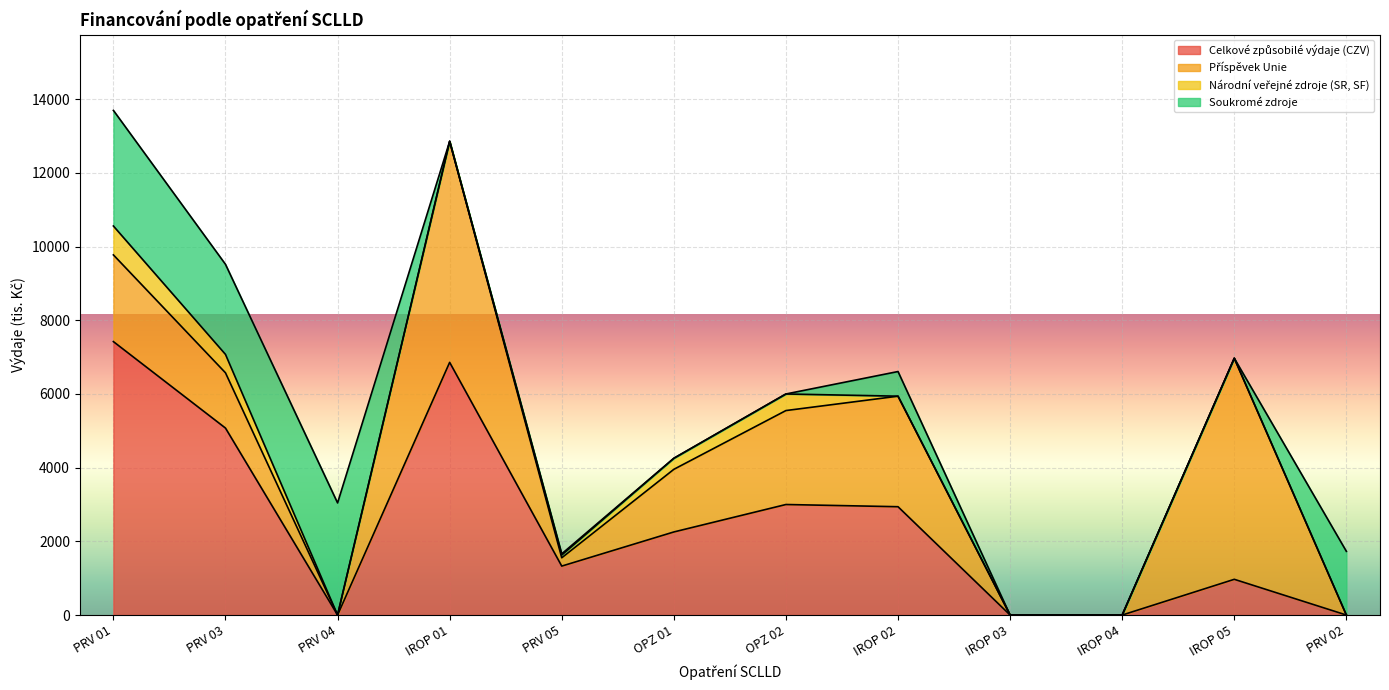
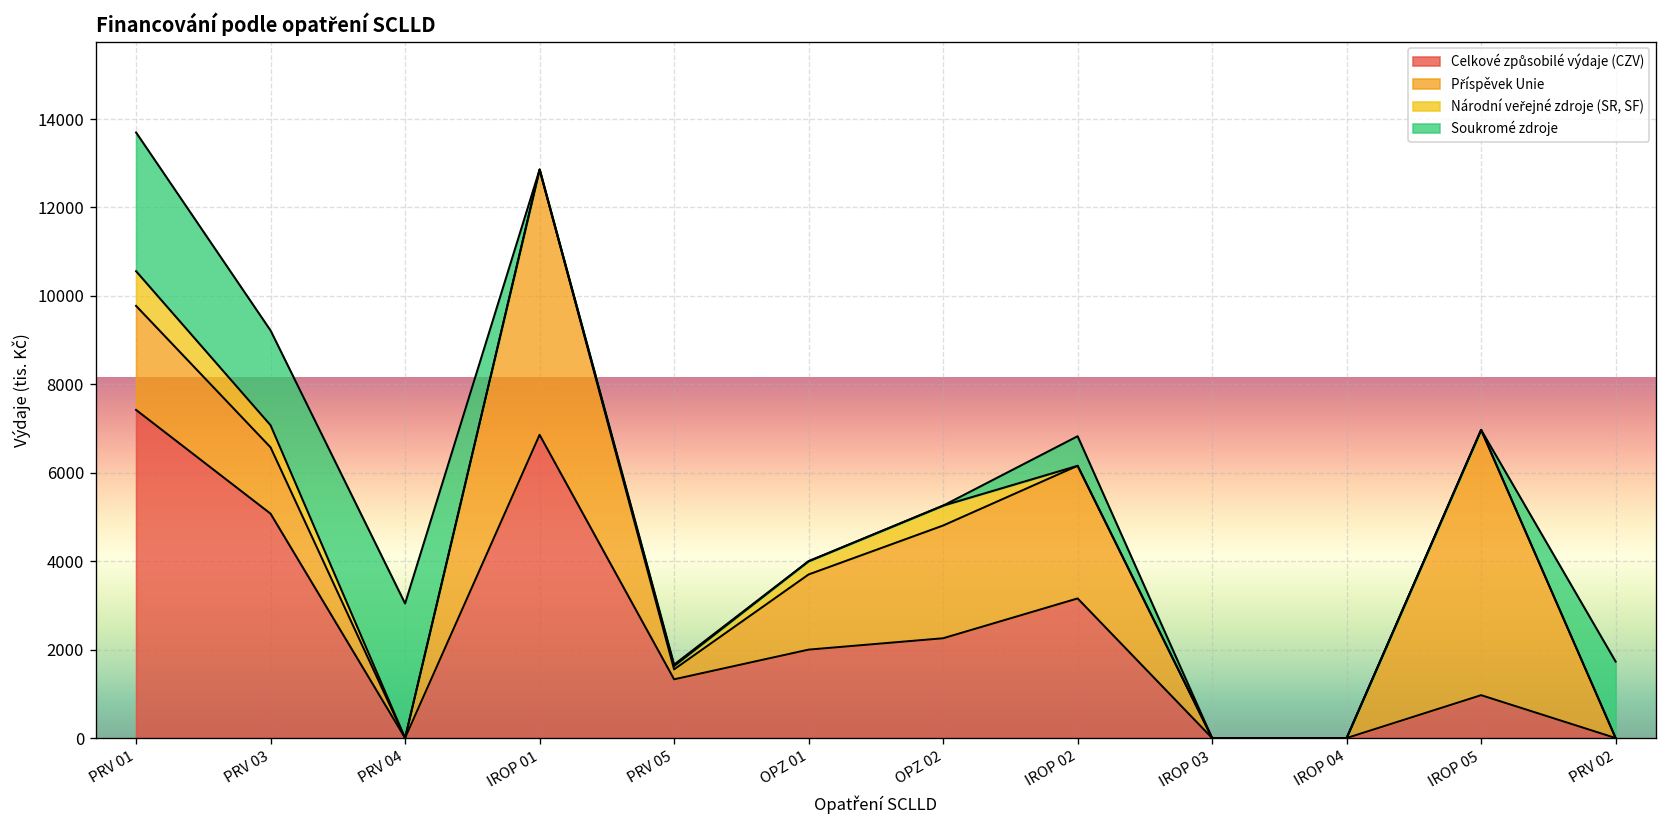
  {
    "Celkové způsobilé výdaje (CZV)": {
      "PRV 01": 7400,
      "PRV 03": 5100,
      "IROP 01": 6900,
      "PRV 05": 1300,
-     "OPZ 01": 2300,
-     "OPZ 02": 3000,
-     "IROP 02": 2900,
+     "OPZ 01": 2000,
+     "OPZ 02": 2300,
+     "IROP 02": 3200,
      "IROP 05": 1000
    },
    "Soukromé zdroje": {
      "PRV 01": 3100,
-     "PRV 03": 2400,
+     "PRV 03": 2100,
      "PRV 04": 3000,
      "IROP 02": 700,
      "PRV 02": 1700
    }
  }
